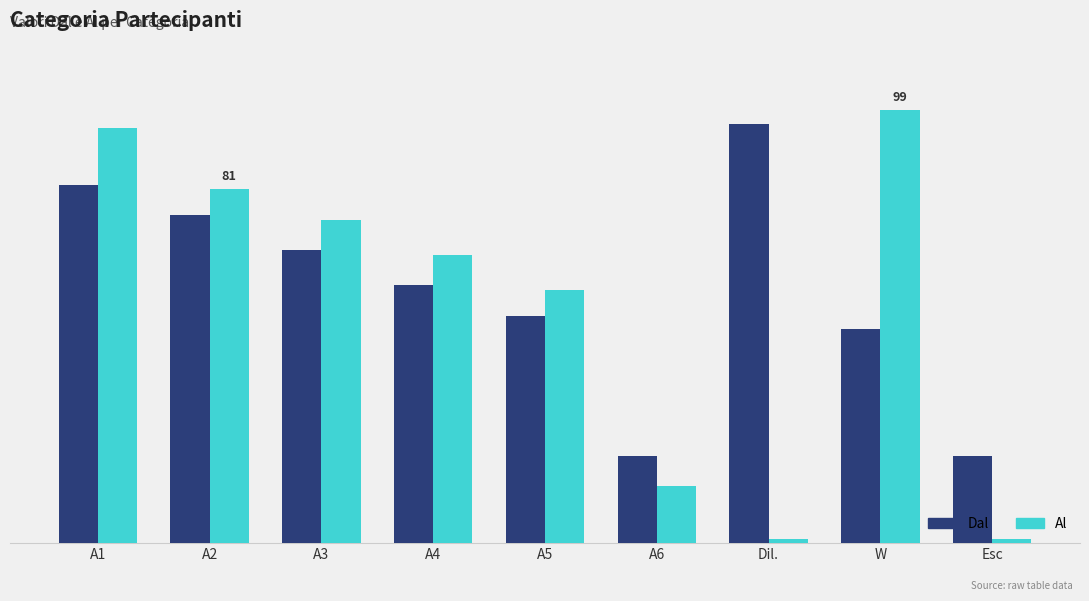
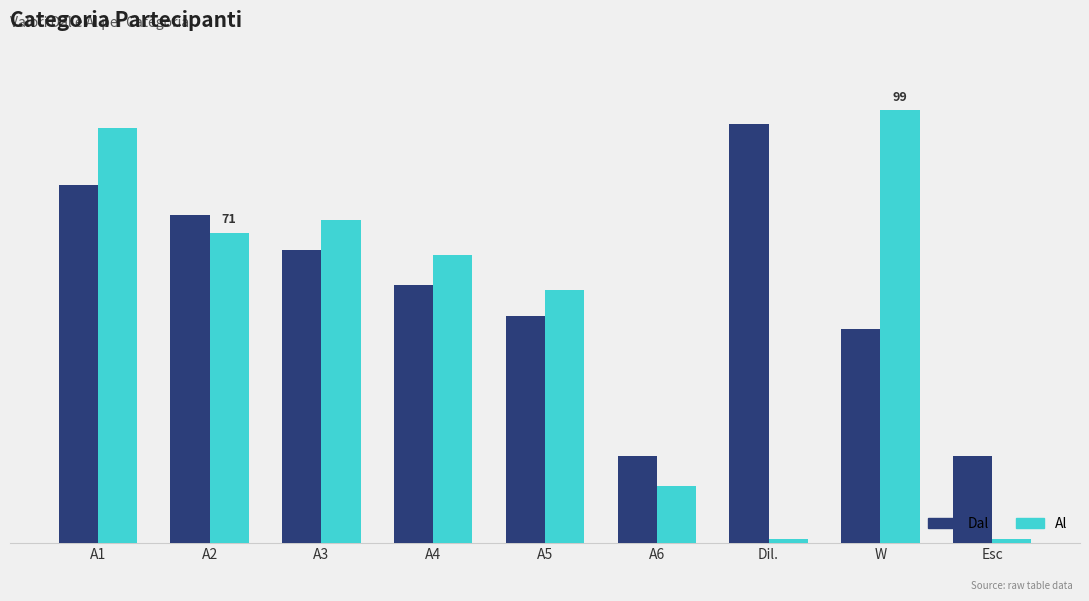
  {
    "Al": {
-     "A2": 81,
+     "A2": 71,
      "W": 99
    }
  }
